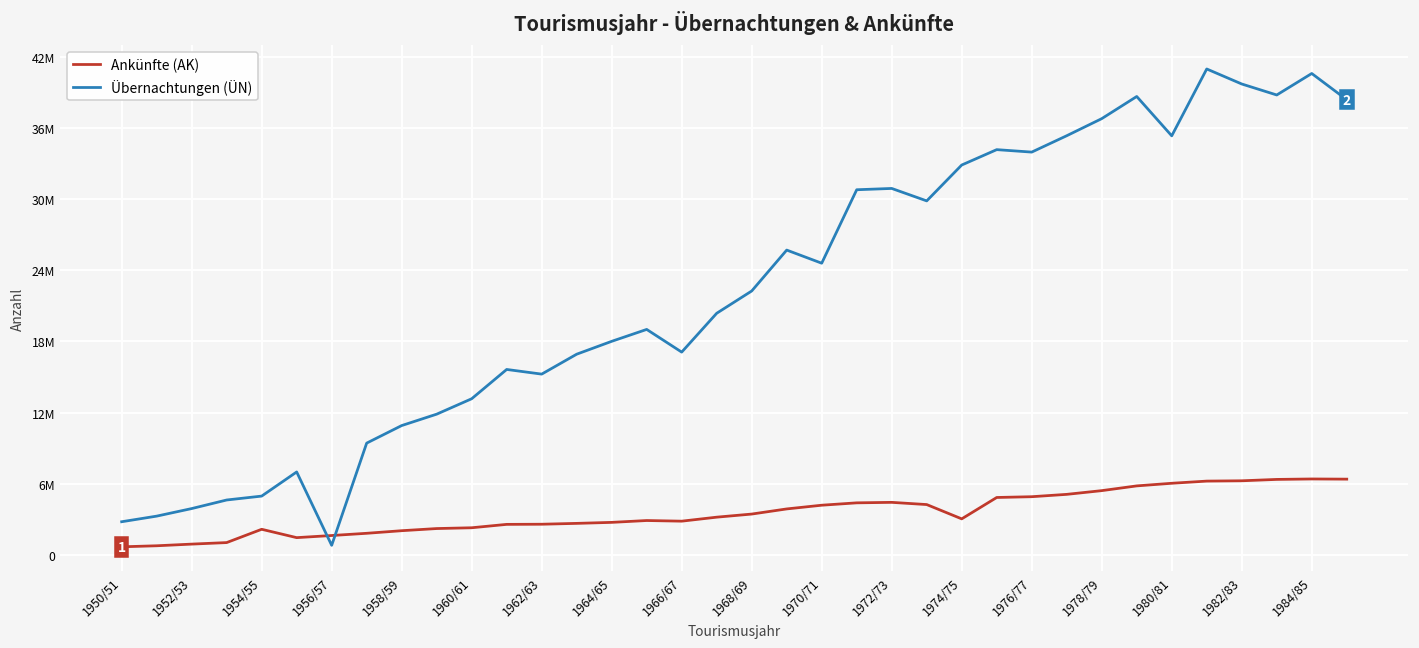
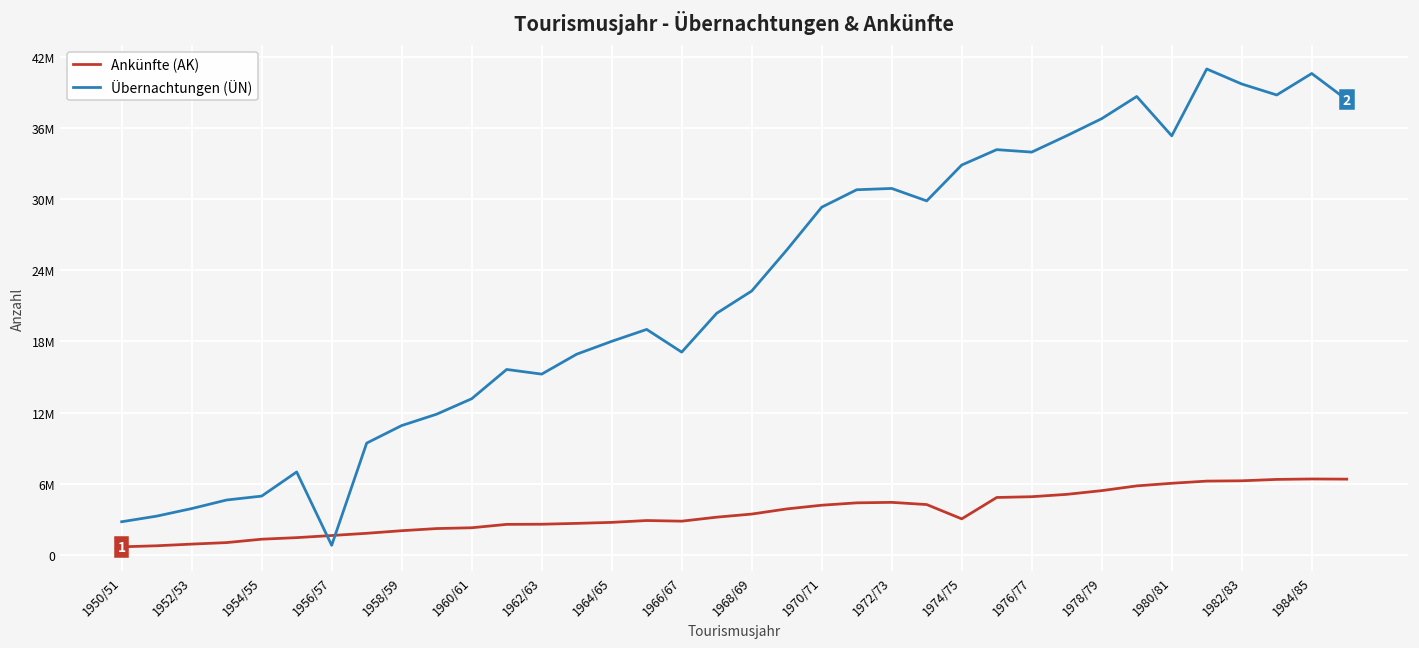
  {
    "Ankünfte (AK)": {
      "1952/53": 900000,
-     "1954/55": 2100000,
+     "1954/55": 1300000,
      "1956/57": 1600000,
      "1958/59": 2000000,
      "1960/61": 2300000,
      "1962/63": 2600000,
      "1964/65": 2700000,
      "1966/67": 2800000,
      "1968/69": 3400000,
      "1970/71": 4200000,
      "1972/73": 4400000,
      "1974/75": 3000000,
      "1976/77": 4900000,
      "1978/79": 5400000,
      "1980/81": 6000000,
      "1982/83": 6200000,
      "1984/85": 6400000
    },
    "Übernachtungen (ÜN)": {
      "1950/51": 2800000,
      "1952/53": 3900000,
      "1954/55": 4900000,
      "1956/57": 800000,
      "1958/59": 10900000,
      "1960/61": 13200000,
      "1962/63": 15200000,
      "1964/65": 18000000,
      "1966/67": 17100000,
      "1968/69": 22300000,
-     "1970/71": 24600000,
+     "1970/71": 29300000,
      "1972/73": 30900000,
      "1974/75": 32900000,
      "1976/77": 34000000,
      "1978/79": 36800000,
      "1980/81": 35400000,
      "1982/83": 39700000,
      "1984/85": 40600000
    }
  }
